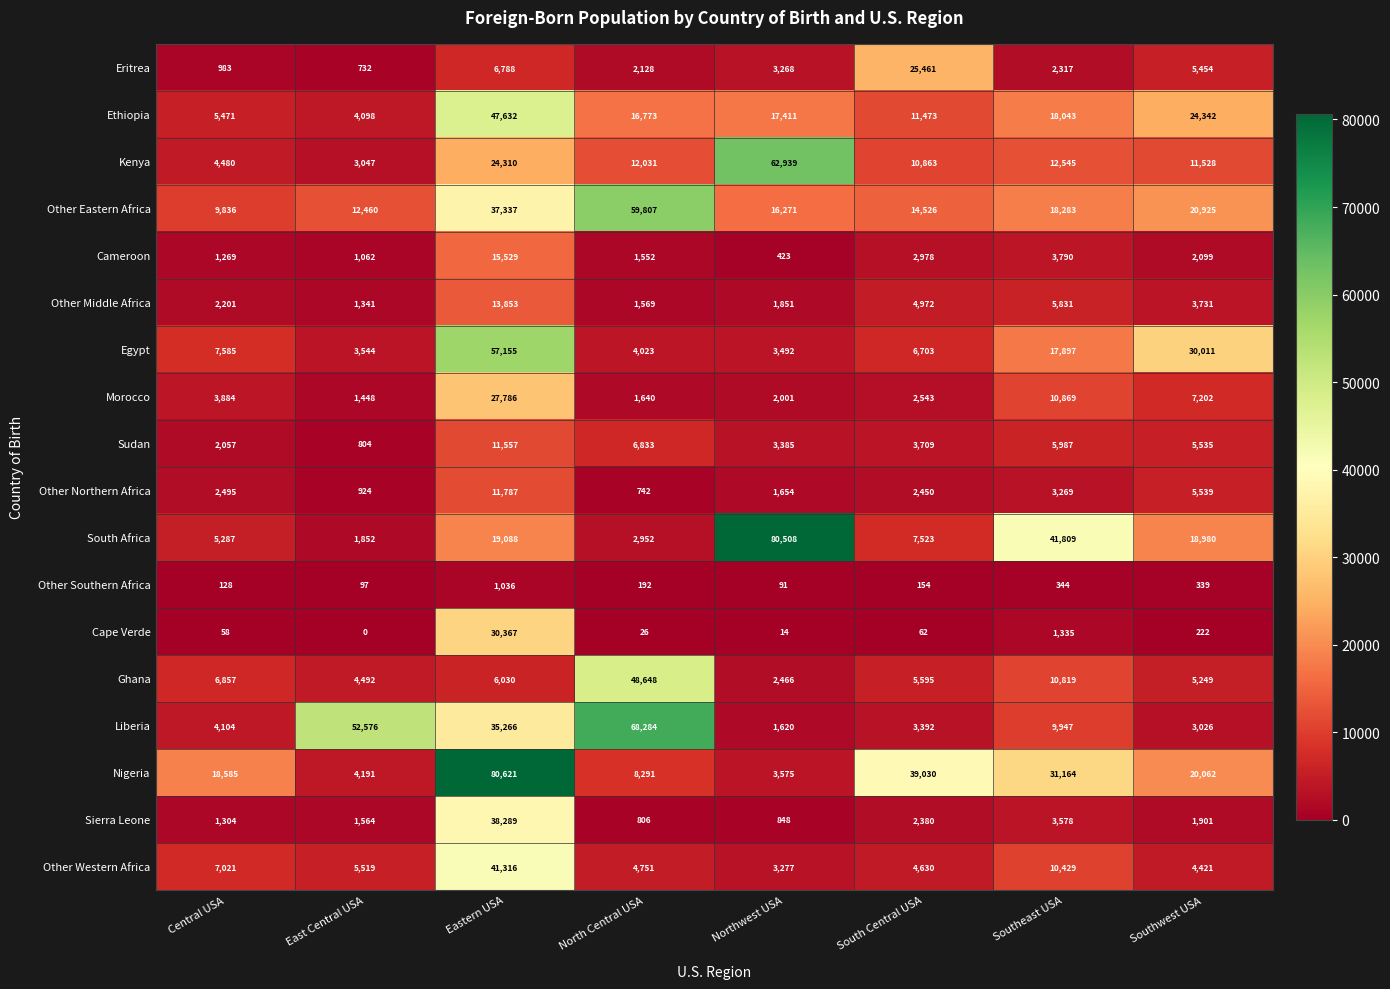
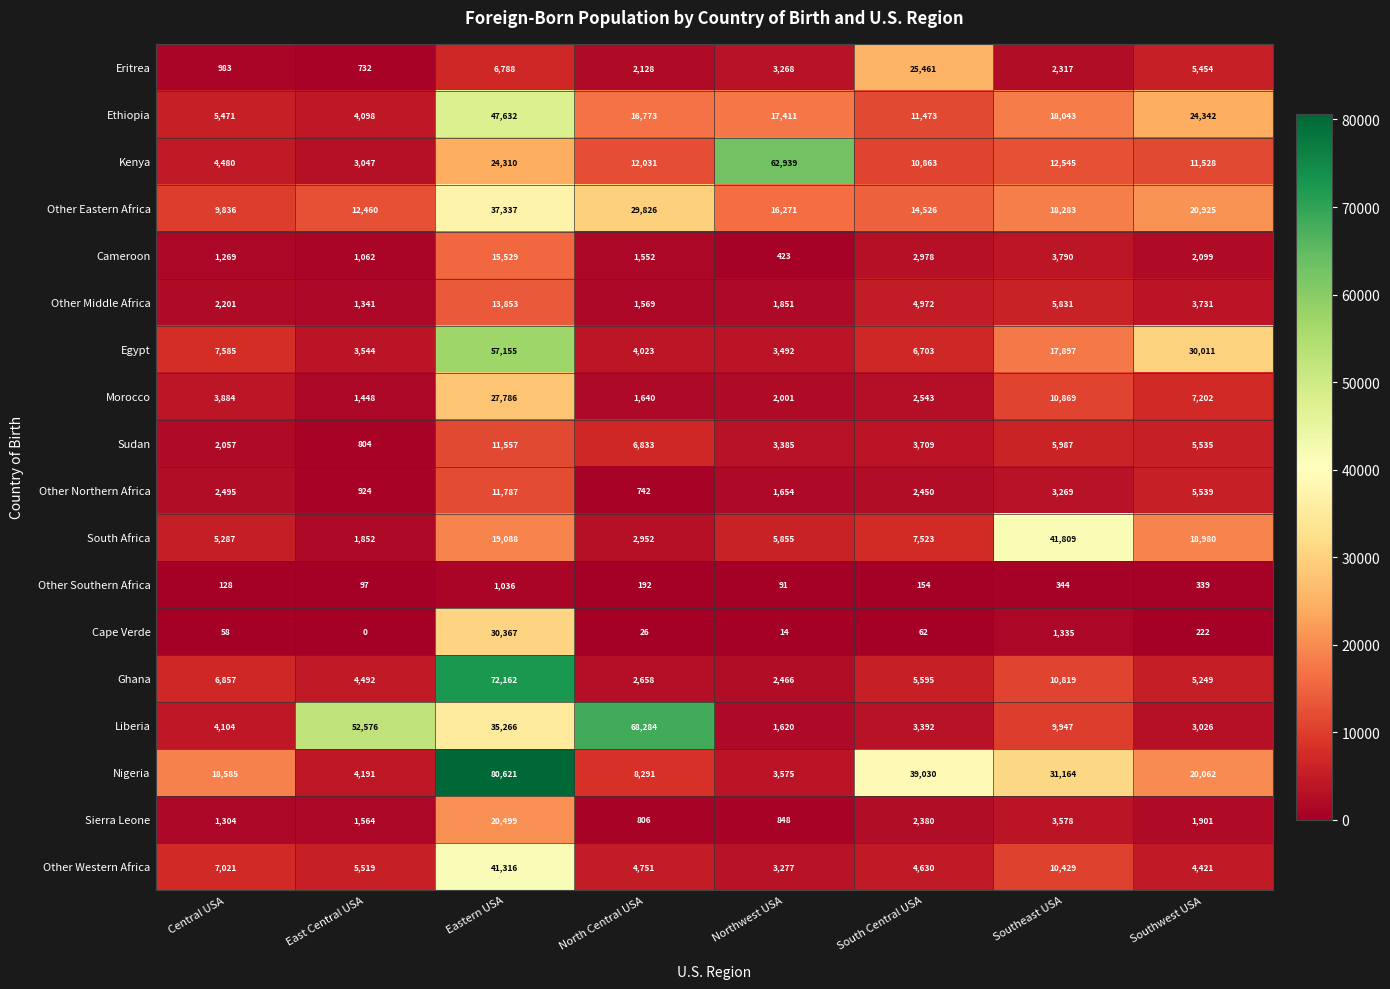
  {
    "Eritrea": {
      "Central USA": "983",
      "East Central USA": "732",
      "Eastern USA": "6,788",
      "North Central USA": "2,128",
      "Northwest USA": "3,268",
      "South Central USA": "25,461",
      "Southeast USA": "2,317",
      "Southwest USA": "5,454"
    },
    "Ethiopia": {
      "Central USA": "5,471",
      "East Central USA": "4,098",
      "Eastern USA": "47,632",
      "North Central USA": "16,773",
      "Northwest USA": "17,411",
      "South Central USA": "11,473",
      "Southeast USA": "18,043",
      "Southwest USA": "24,342"
    },
    "Kenya": {
      "Central USA": "4,480",
      "East Central USA": "3,047",
      "Eastern USA": "24,310",
      "North Central USA": "12,031",
      "Northwest USA": "62,939",
      "South Central USA": "10,863",
      "Southeast USA": "12,545",
      "Southwest USA": "11,528"
    },
    "Other Eastern Africa": {
      "Central USA": "9,836",
      "East Central USA": "12,460",
      "Eastern USA": "37,337",
-     "North Central USA": "59,807",
+     "North Central USA": "29,826",
      "Northwest USA": "16,271",
      "South Central USA": "14,526",
      "Southeast USA": "18,283",
      "Southwest USA": "20,925"
    },
    "Cameroon": {
      "Central USA": "1,269",
      "East Central USA": "1,062",
      "Eastern USA": "15,529",
      "North Central USA": "1,552",
      "Northwest USA": "423",
      "South Central USA": "2,978",
      "Southeast USA": "3,790",
      "Southwest USA": "2,099"
    },
    "Other Middle Africa": {
      "Central USA": "2,201",
      "East Central USA": "1,341",
      "Eastern USA": "13,853",
      "North Central USA": "1,569",
      "Northwest USA": "1,851",
      "South Central USA": "4,972",
      "Southeast USA": "5,831",
      "Southwest USA": "3,731"
    },
    "Egypt": {
      "Central USA": "7,585",
      "East Central USA": "3,544",
      "Eastern USA": "57,155",
      "North Central USA": "4,023",
      "Northwest USA": "3,492",
      "South Central USA": "6,703",
      "Southeast USA": "17,897",
      "Southwest USA": "30,011"
    },
    "Morocco": {
      "Central USA": "3,884",
      "East Central USA": "1,448",
      "Eastern USA": "27,786",
      "North Central USA": "1,640",
      "Northwest USA": "2,001",
      "South Central USA": "2,543",
      "Southeast USA": "10,869",
      "Southwest USA": "7,202"
    },
    "Sudan": {
      "Central USA": "2,057",
      "East Central USA": "804",
      "Eastern USA": "11,557",
      "North Central USA": "6,833",
      "Northwest USA": "3,385",
      "South Central USA": "3,709",
      "Southeast USA": "5,987",
      "Southwest USA": "5,535"
    },
    "Other Northern Africa": {
      "Central USA": "2,495",
      "East Central USA": "924",
      "Eastern USA": "11,787",
      "North Central USA": "742",
      "Northwest USA": "1,654",
      "South Central USA": "2,450",
      "Southeast USA": "3,269",
      "Southwest USA": "5,539"
    },
    "South Africa": {
      "Central USA": "5,287",
      "East Central USA": "1,852",
      "Eastern USA": "19,088",
      "North Central USA": "2,952",
-     "Northwest USA": "80,508",
+     "Northwest USA": "5,855",
      "South Central USA": "7,523",
      "Southeast USA": "41,809",
      "Southwest USA": "18,980"
    },
    "Other Southern Africa": {
      "Central USA": "128",
      "East Central USA": "97",
      "Eastern USA": "1,036",
      "North Central USA": "192",
      "Northwest USA": "91",
      "South Central USA": "154",
      "Southeast USA": "344",
      "Southwest USA": "339"
    },
    "Cape Verde": {
      "Central USA": "58",
      "East Central USA": "0",
      "Eastern USA": "30,367",
      "North Central USA": "26",
      "Northwest USA": "14",
      "South Central USA": "62",
      "Southeast USA": "1,335",
      "Southwest USA": "222"
    },
    "Ghana": {
      "Central USA": "6,857",
      "East Central USA": "4,492",
-     "Eastern USA": "6,030",
-     "North Central USA": "48,648",
+     "Eastern USA": "72,162",
+     "North Central USA": "2,658",
      "Northwest USA": "2,466",
      "South Central USA": "5,595",
      "Southeast USA": "10,819",
      "Southwest USA": "5,249"
    },
    "Liberia": {
      "Central USA": "4,104",
      "East Central USA": "52,576",
      "Eastern USA": "35,266",
      "North Central USA": "68,284",
      "Northwest USA": "1,620",
      "South Central USA": "3,392",
      "Southeast USA": "9,947",
      "Southwest USA": "3,026"
    },
    "Nigeria": {
      "Central USA": "18,585",
      "East Central USA": "4,191",
      "Eastern USA": "80,621",
      "North Central USA": "8,291",
      "Northwest USA": "3,575",
      "South Central USA": "39,030",
      "Southeast USA": "31,164",
      "Southwest USA": "20,062"
    },
    "Sierra Leone": {
      "Central USA": "1,304",
      "East Central USA": "1,564",
-     "Eastern USA": "38,289",
+     "Eastern USA": "20,499",
      "North Central USA": "806",
      "Northwest USA": "848",
      "South Central USA": "2,380",
      "Southeast USA": "3,578",
      "Southwest USA": "1,901"
    },
    "Other Western Africa": {
      "Central USA": "7,021",
      "East Central USA": "5,519",
      "Eastern USA": "41,316",
      "North Central USA": "4,751",
      "Northwest USA": "3,277",
      "South Central USA": "4,630",
      "Southeast USA": "10,429",
      "Southwest USA": "4,421"
    }
  }
